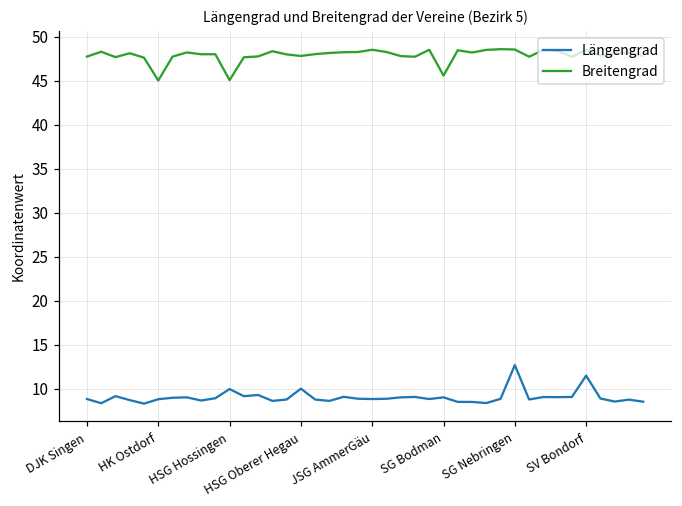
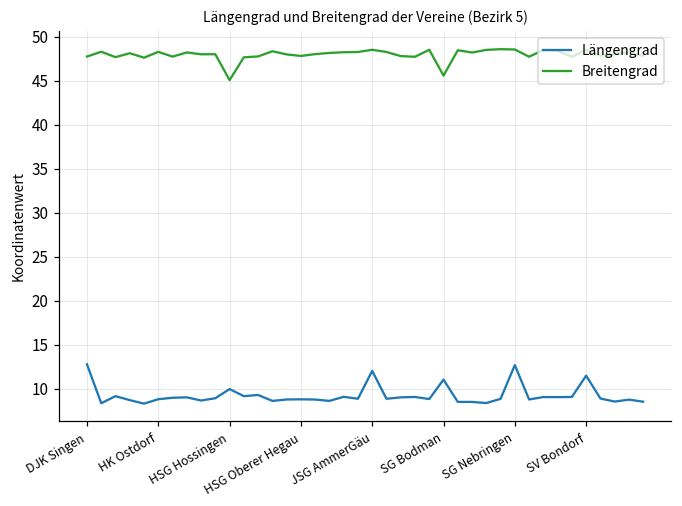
  {
    "Längengrad": {
-     "DJK Singen": 9,
+     "DJK Singen": 13,
      "HK Ostdorf": 9,
      "HSG Hossingen": 10,
-     "HSG Oberer Hegau": 10,
-     "JSG AmmerGäu": 9,
-     "SG Bodman": 9,
+     "HSG Oberer Hegau": 9,
+     "JSG AmmerGäu": 12,
+     "SG Bodman": 11,
      "SG Nebringen": 13,
      "SV Bondorf": 11
    },
    "Breitengrad": {
      "DJK Singen": 48,
-     "HK Ostdorf": 45,
+     "HK Ostdorf": 48,
      "HSG Hossingen": 45,
      "HSG Oberer Hegau": 48,
      "JSG AmmerGäu": 49,
      "SG Bodman": 46,
      "SG Nebringen": 49
    }
  }
